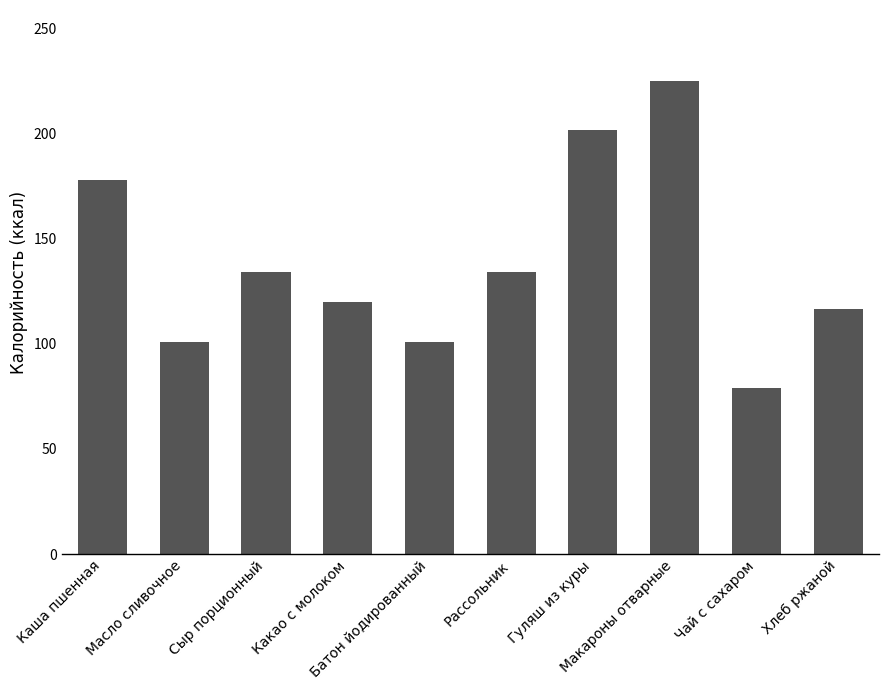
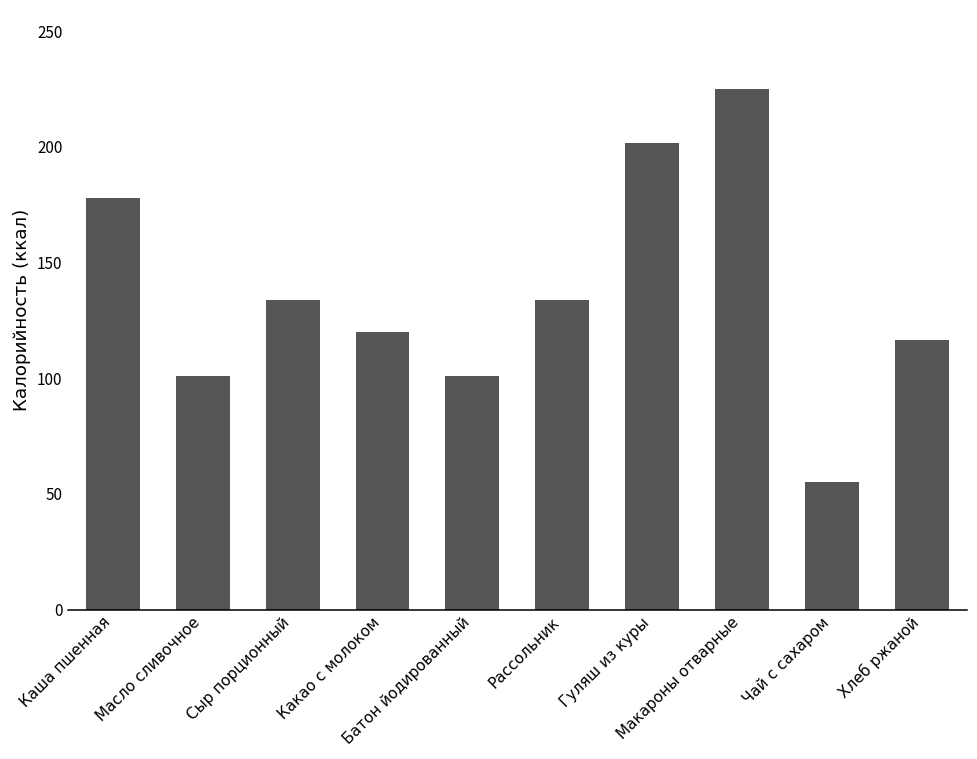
  {
    "Каша пшенная": 178,
    "Масло сливочное": 101,
    "Сыр порционный": 134,
    "Какао с молоком": 120,
    "Батон йодированный": 101,
    "Рассольник": 134,
    "Гуляш из куры": 202,
    "Макароны отварные": 225,
-   "Чай с сахаром": 79,
+   "Чай с сахаром": 55,
    "Хлеб ржаной": 117
  }
